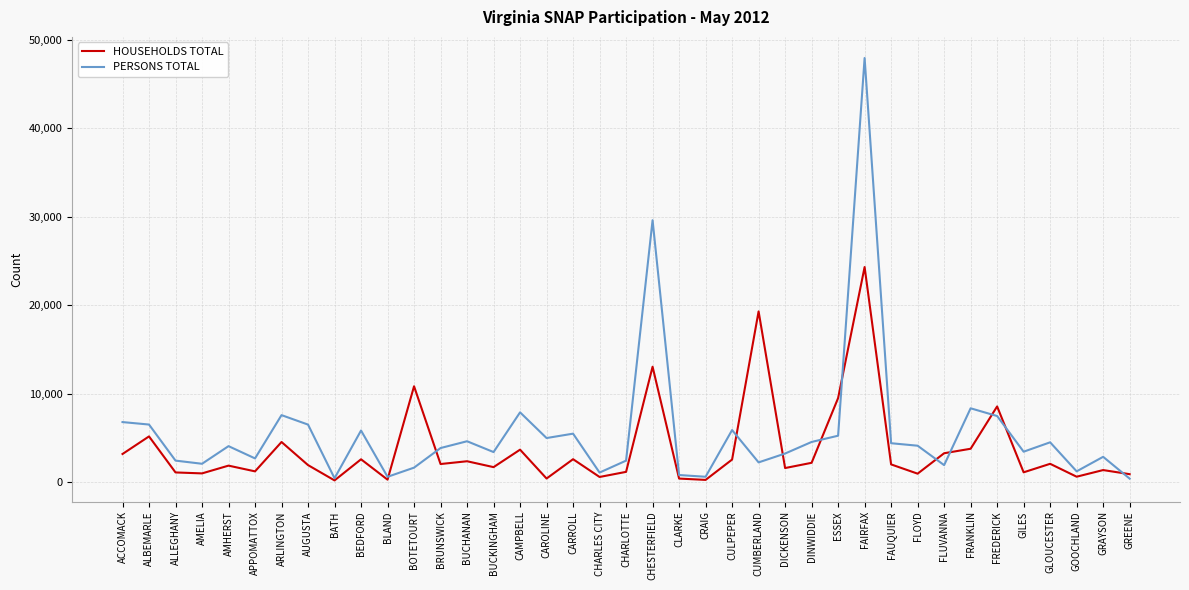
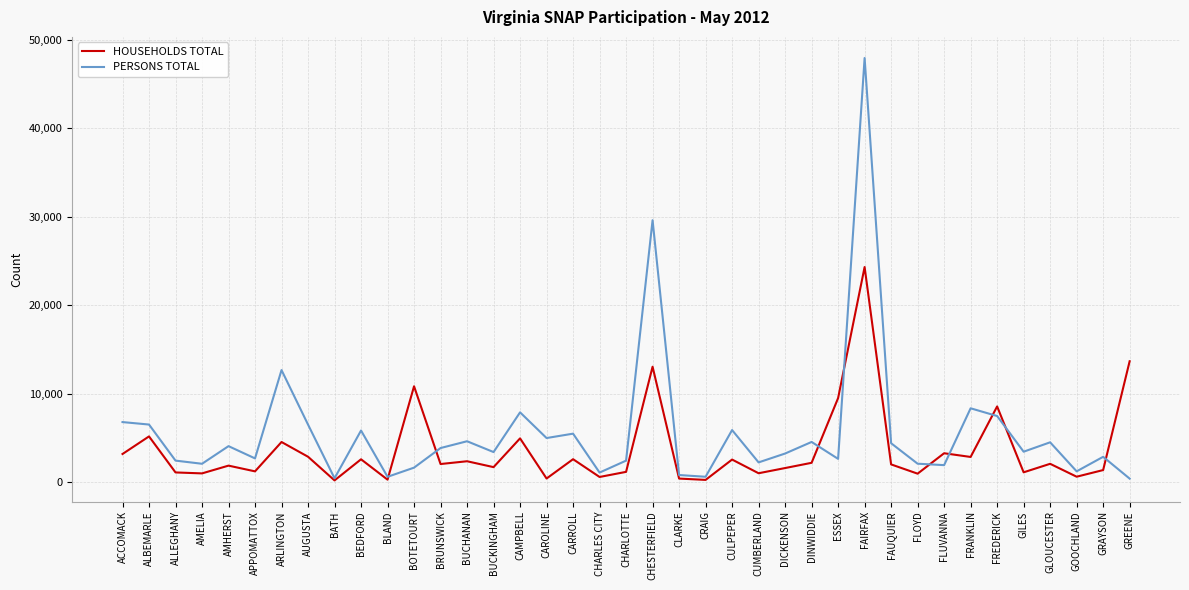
  {
    "HOUSEHOLDS TOTAL": {
      "ACCOMACK": "3,000",
      "ALBEMARLE": "5,000",
      "ALLEGHANY": "1,000",
      "AMELIA": "1,000",
      "AMHERST": "2,000",
      "APPOMATTOX": "1,000",
      "ARLINGTON": "5,000",
-     "AUGUSTA": "2,000",
+     "AUGUSTA": "3,000",
      "BEDFORD": "3,000",
      "BLAND": "0",
      "BOTETOURT": "11,000",
      "BRUNSWICK": "2,000",
      "BUCHANAN": "2,000",
      "BUCKINGHAM": "2,000",
-     "CAMPBELL": "4,000",
+     "CAMPBELL": "5,000",
      "CAROLINE": "0",
      "CARROLL": "3,000",
      "CHARLES CITY": "1,000",
      "CHARLOTTE": "1,000",
      "CHESTERFIELD": "13,000",
      "CLARKE": "0",
      "CRAIG": "0",
      "CULPEPER": "3,000",
-     "CUMBERLAND": "19,000",
+     "CUMBERLAND": "1,000",
      "DICKENSON": "2,000",
      "DINWIDDIE": "2,000",
      "ESSEX": "10,000",
      "FAIRFAX": "24,000",
      "FAUQUIER": "2,000",
      "FLOYD": "1,000",
      "FLUVANNA": "3,000",
-     "FRANKLIN": "4,000",
+     "FRANKLIN": "3,000",
      "FREDERICK": "9,000",
      "GILES": "1,000",
      "GLOUCESTER": "2,000",
      "GOOCHLAND": "1,000",
      "GRAYSON": "1,000",
-     "GREENE": "1,000"
+     "GREENE": "14,000"
    },
    "PERSONS TOTAL": {
      "ACCOMACK": "7,000",
      "ALBEMARLE": "7,000",
      "ALLEGHANY": "2,000",
      "AMELIA": "2,000",
      "AMHERST": "4,000",
      "APPOMATTOX": "3,000",
-     "ARLINGTON": "8,000",
+     "ARLINGTON": "13,000",
      "AUGUSTA": "7,000",
      "BEDFORD": "6,000",
      "BLAND": "1,000",
      "BOTETOURT": "2,000",
      "BRUNSWICK": "4,000",
      "BUCHANAN": "5,000",
      "BUCKINGHAM": "3,000",
      "CAMPBELL": "8,000",
      "CAROLINE": "5,000",
      "CARROLL": "5,000",
      "CHARLES CITY": "1,000",
      "CHARLOTTE": "2,000",
      "CHESTERFIELD": "30,000",
      "CLARKE": "1,000",
      "CRAIG": "1,000",
      "CULPEPER": "6,000",
      "CUMBERLAND": "2,000",
      "DICKENSON": "3,000",
      "DINWIDDIE": "5,000",
-     "ESSEX": "5,000",
+     "ESSEX": "3,000",
      "FAIRFAX": "48,000",
      "FAUQUIER": "4,000",
-     "FLOYD": "4,000",
+     "FLOYD": "2,000",
      "FLUVANNA": "2,000",
      "FRANKLIN": "8,000",
      "FREDERICK": "7,000",
      "GILES": "3,000",
      "GLOUCESTER": "5,000",
      "GOOCHLAND": "1,000",
      "GRAYSON": "3,000",
      "GREENE": "0"
    }
  }
